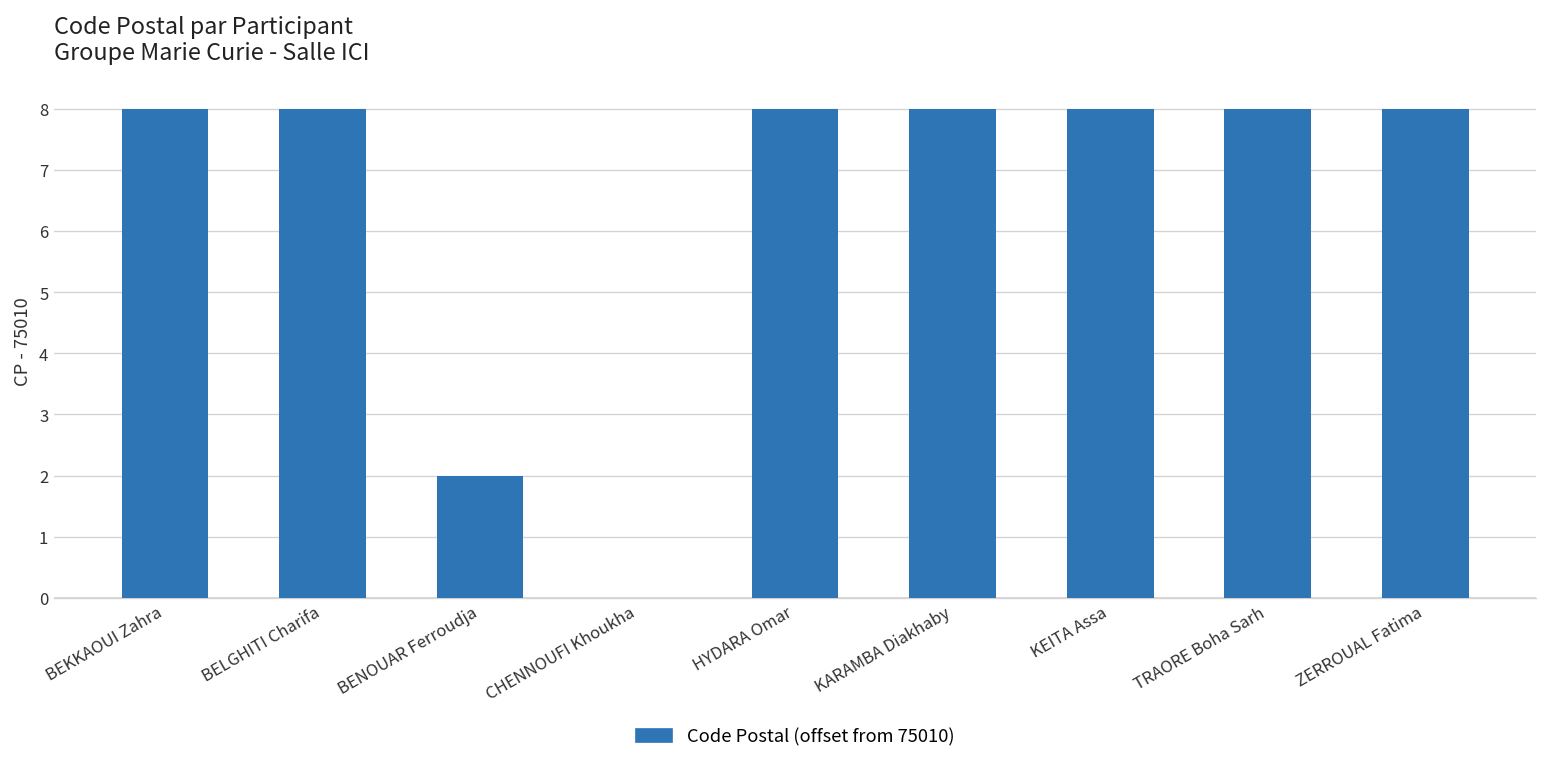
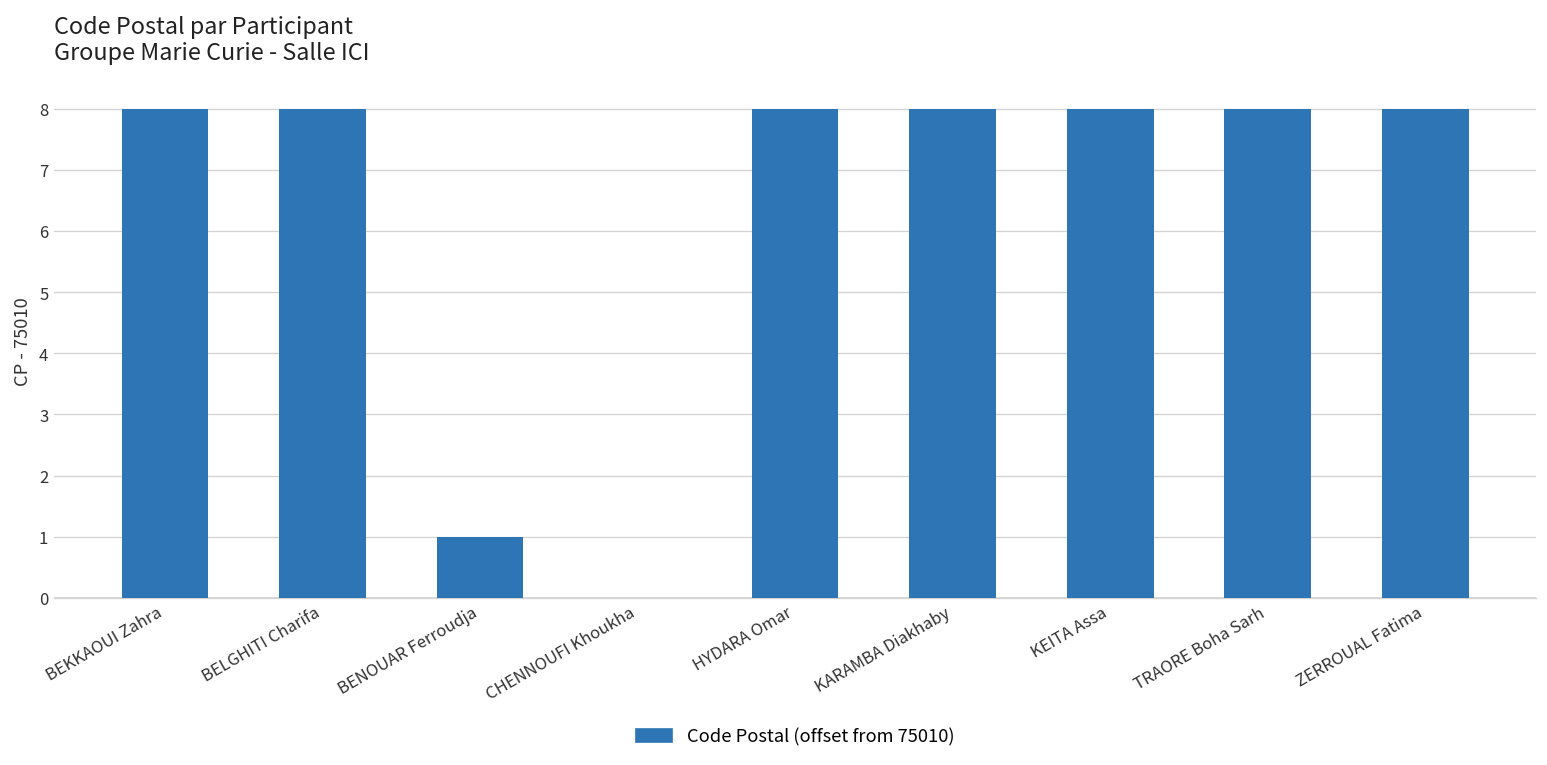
  {
    "BEKKAOUI Zahra": 8.0,
    "BELGHITI Charifa": 8.0,
-   "BENOUAR Ferroudja": 2.0,
+   "BENOUAR Ferroudja": 1.0,
    "CHENNOUFI Khoukha": 0.0,
    "HYDARA Omar": 8.0,
    "KARAMBA Diakhaby": 8.0,
    "KEITA Assa": 8.0,
    "TRAORE Boha Sarh": 8.0,
    "ZERROUAL Fatima": 8.0
  }
